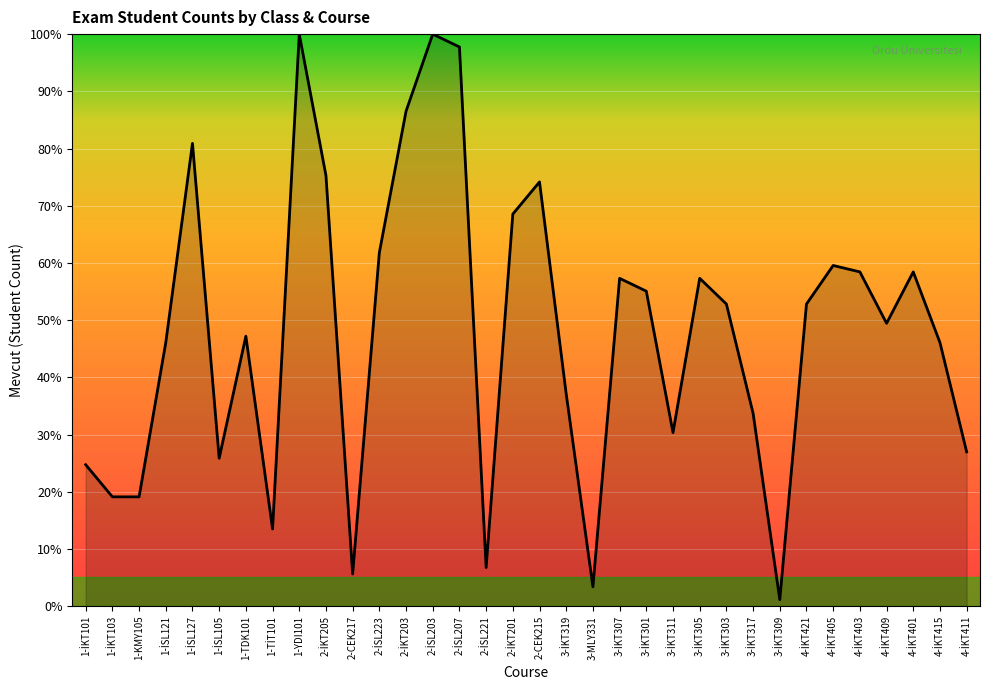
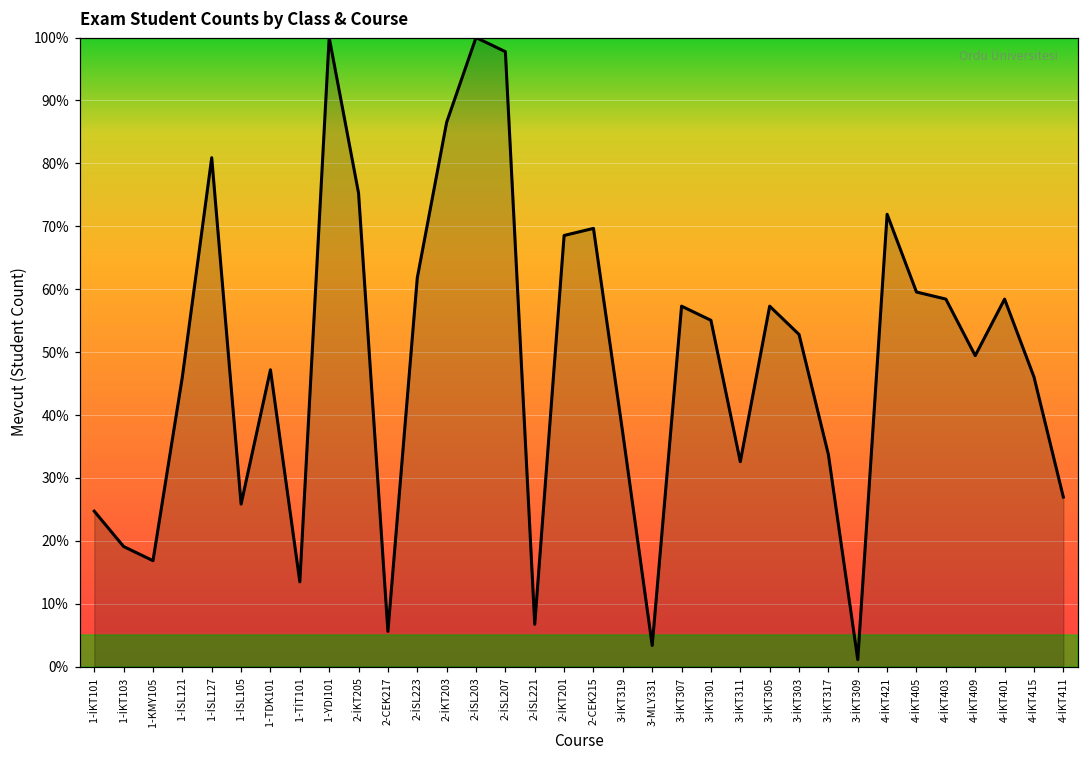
  {
    "1-İKT101": "25%",
    "1-İKT103": "19%",
-   "1-KMY105": "19%",
+   "1-KMY105": "17%",
    "1-İSL121": "46%",
    "1-İSL127": "81%",
    "1-İSL105": "26%",
    "1-TDK101": "47%",
    "1-TİT101": "13%",
    "1-YDI101": "100%",
    "2-İKT205": "75%",
    "2-CEK217": "6%",
    "2-İSL223": "62%",
    "2-İKT203": "87%",
    "2-İSL203": "100%",
    "2-İSL207": "98%",
    "2-İSL221": "7%",
    "2-İKT201": "69%",
-   "2-CEK215": "74%",
+   "2-CEK215": "70%",
    "3-İKT319": "37%",
    "3-İKT307": "57%",
    "3-İKT301": "55%",
-   "3-İKT311": "30%",
+   "3-İKT311": "33%",
    "3-İKT305": "57%",
    "3-İKT303": "53%",
    "3-İKT317": "34%",
-   "4-İKT421": "53%",
+   "4-İKT421": "72%",
    "4-İKT405": "60%",
    "4-İKT403": "58%",
    "4-İKT409": "49%",
    "4-İKT401": "58%",
    "4-İKT415": "46%",
    "4-İKT411": "27%"
  }
